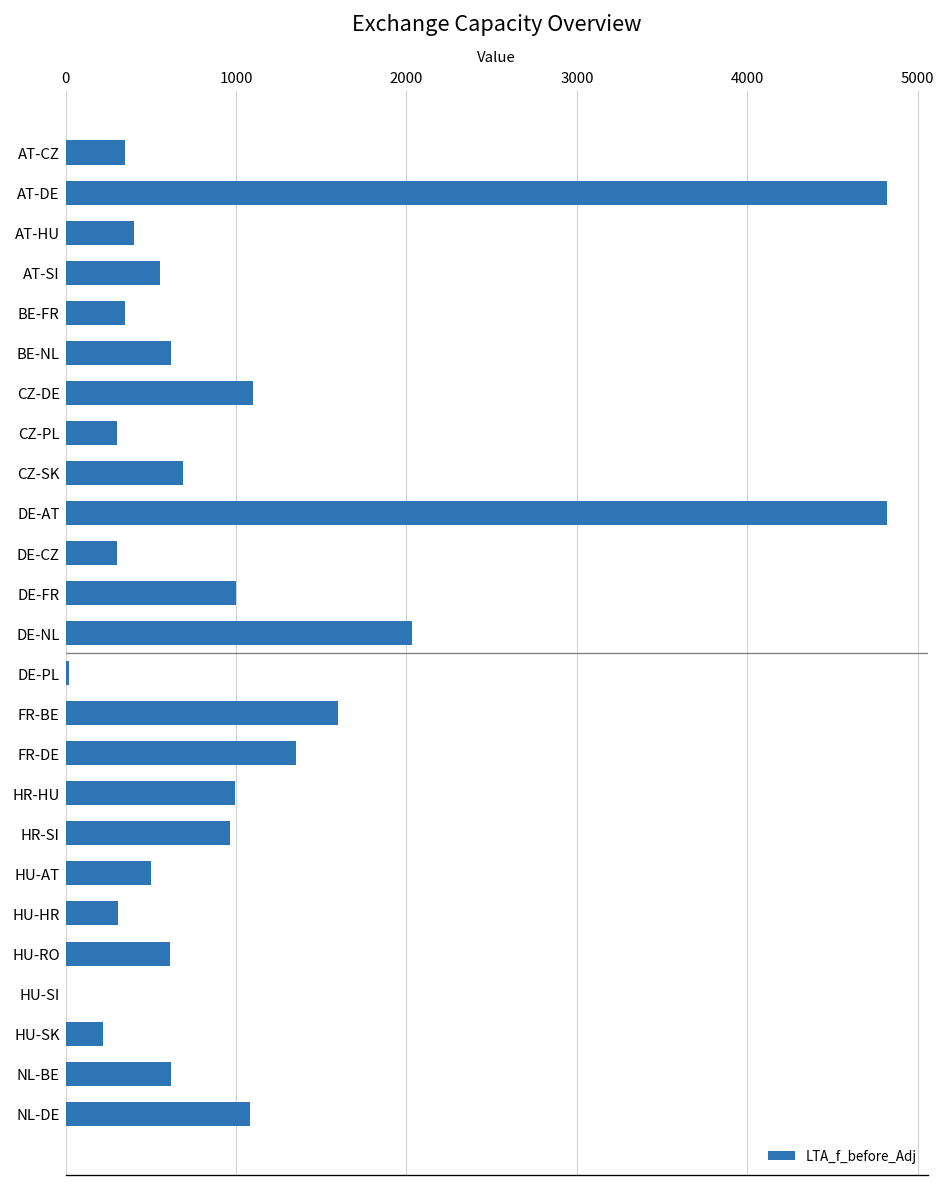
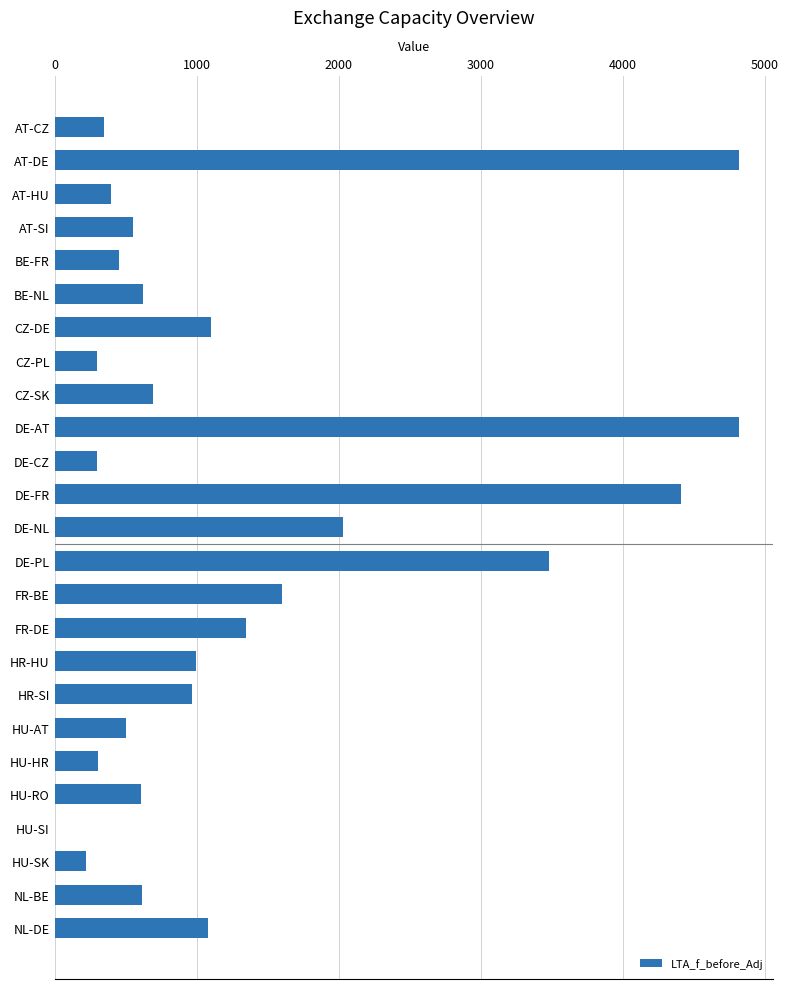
  {
    "AT-CZ": 350,
    "AT-DE": 4820,
    "AT-HU": 400,
    "AT-SI": 550,
-   "BE-FR": 350,
+   "BE-FR": 450,
    "BE-NL": 620,
    "CZ-DE": 1100,
    "CZ-PL": 300,
    "CZ-SK": 690,
    "DE-AT": 4820,
    "DE-CZ": 300,
-   "DE-FR": 1000,
+   "DE-FR": 4410,
    "DE-NL": 2030,
-   "DE-PL": 20,
+   "DE-PL": 3480,
    "FR-BE": 1600,
    "FR-DE": 1350,
    "HR-HU": 990,
    "HR-SI": 970,
    "HU-AT": 500,
    "HU-HR": 310,
    "HU-RO": 610,
    "HU-SI": 0,
    "HU-SK": 220,
    "NL-BE": 620,
    "NL-DE": 1080
  }
